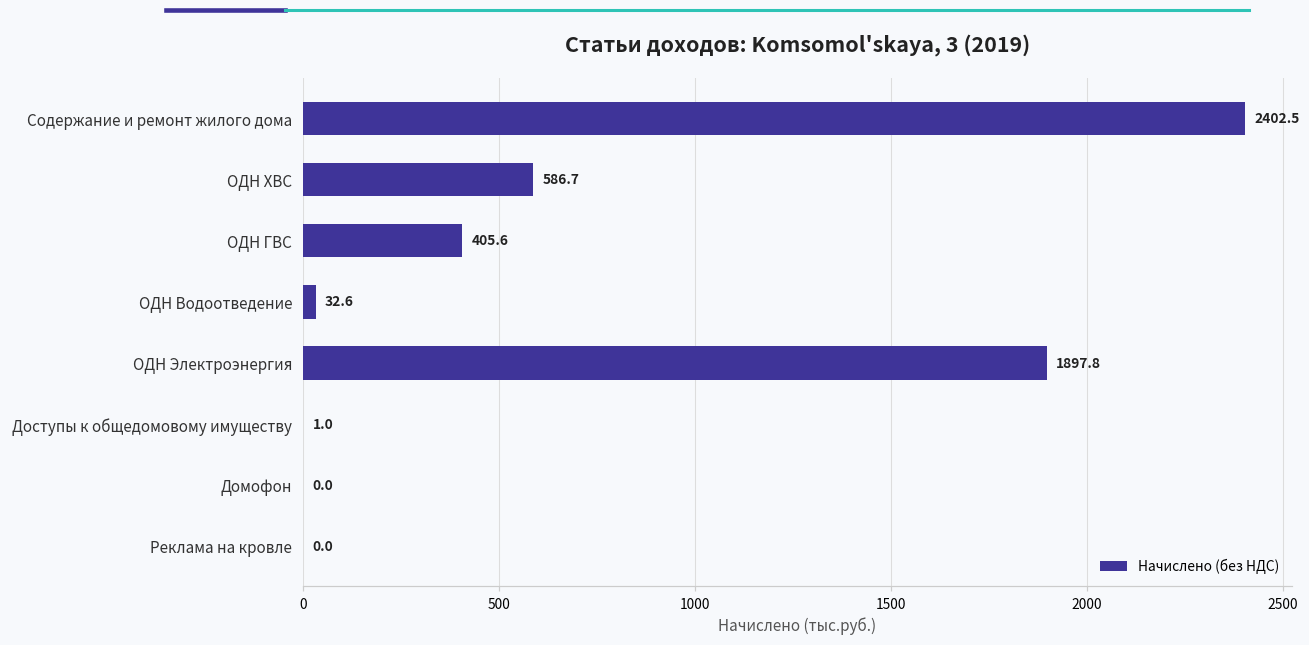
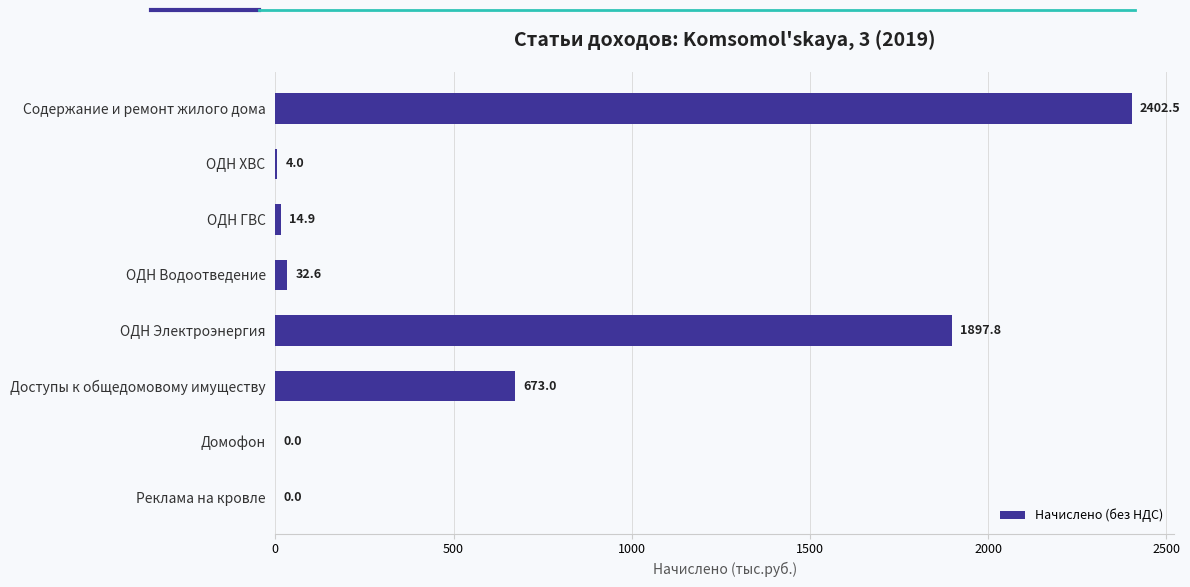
  {
    "Содержание и ремонт жилого дома": 2402.5,
-   "ОДН ХВС": 586.7,
-   "ОДН ГВС": 405.6,
+   "ОДН ХВС": 4.0,
+   "ОДН ГВС": 14.9,
    "ОДН Водоотведение": 32.6,
    "ОДН Электроэнергия": 1897.8,
-   "Доступы к общедомовому имуществу": 1.0,
+   "Доступы к общедомовому имуществу": 673.0,
    "Домофон": 0.0,
    "Реклама на кровле": 0.0
  }
